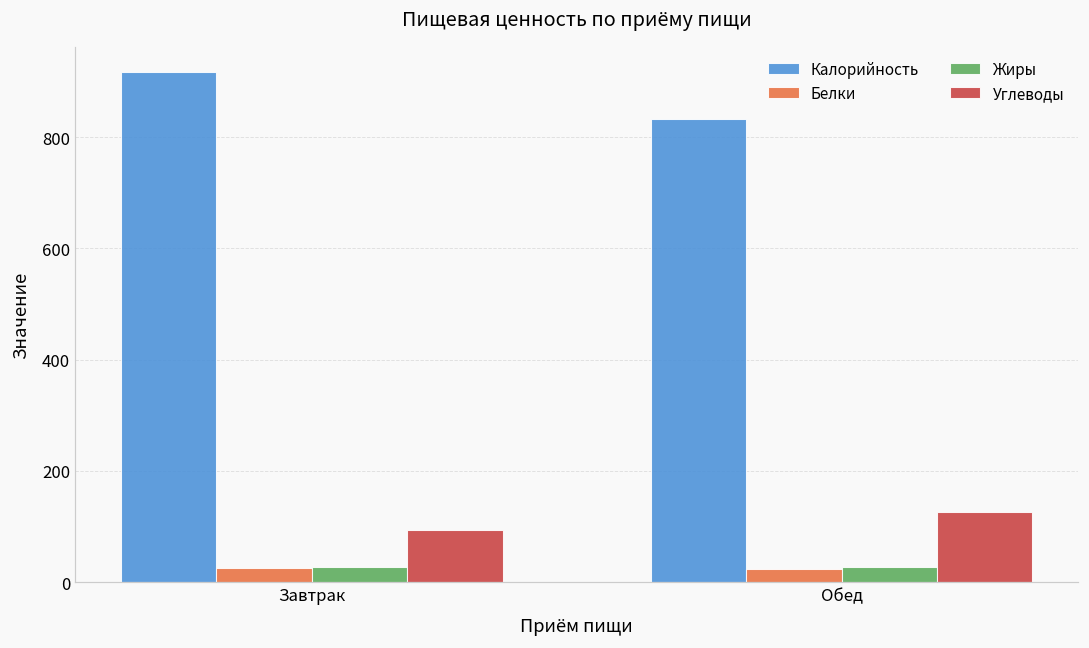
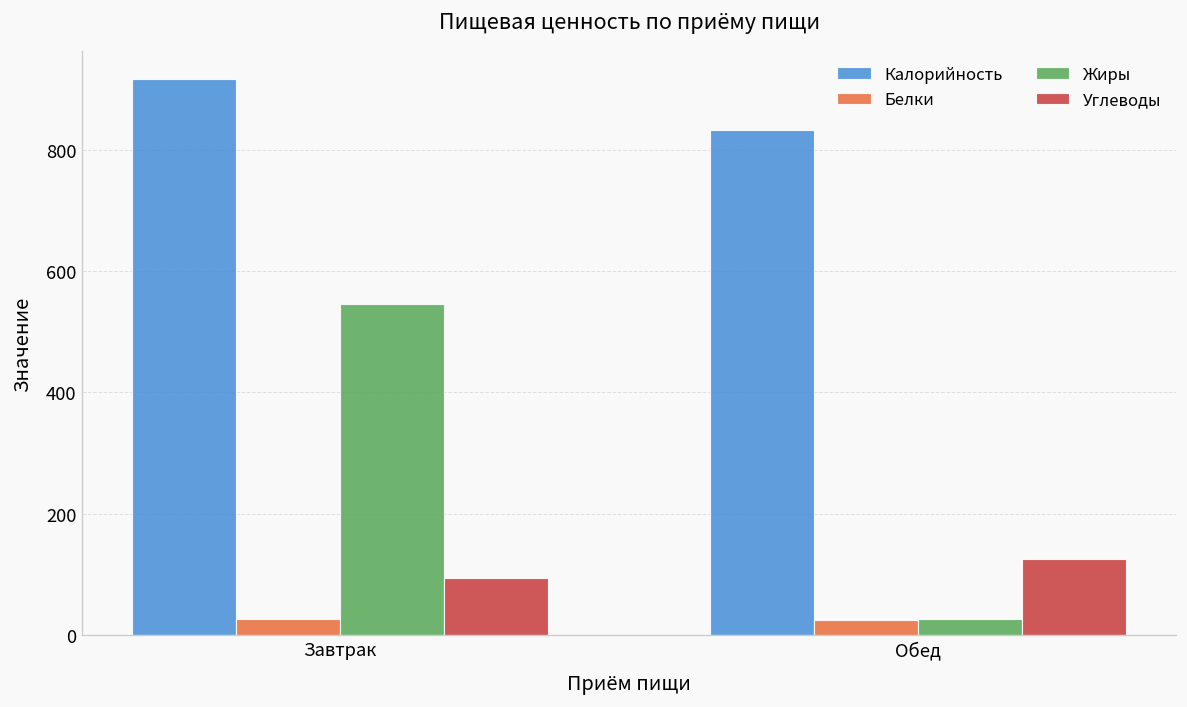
  {
    "Калорийность": {
      "Завтрак": 920,
      "Обед": 830
    },
    "Жиры": {
-     "Завтрак": 30,
+     "Завтрак": 550,
      "Обед": 30
    }
  }
